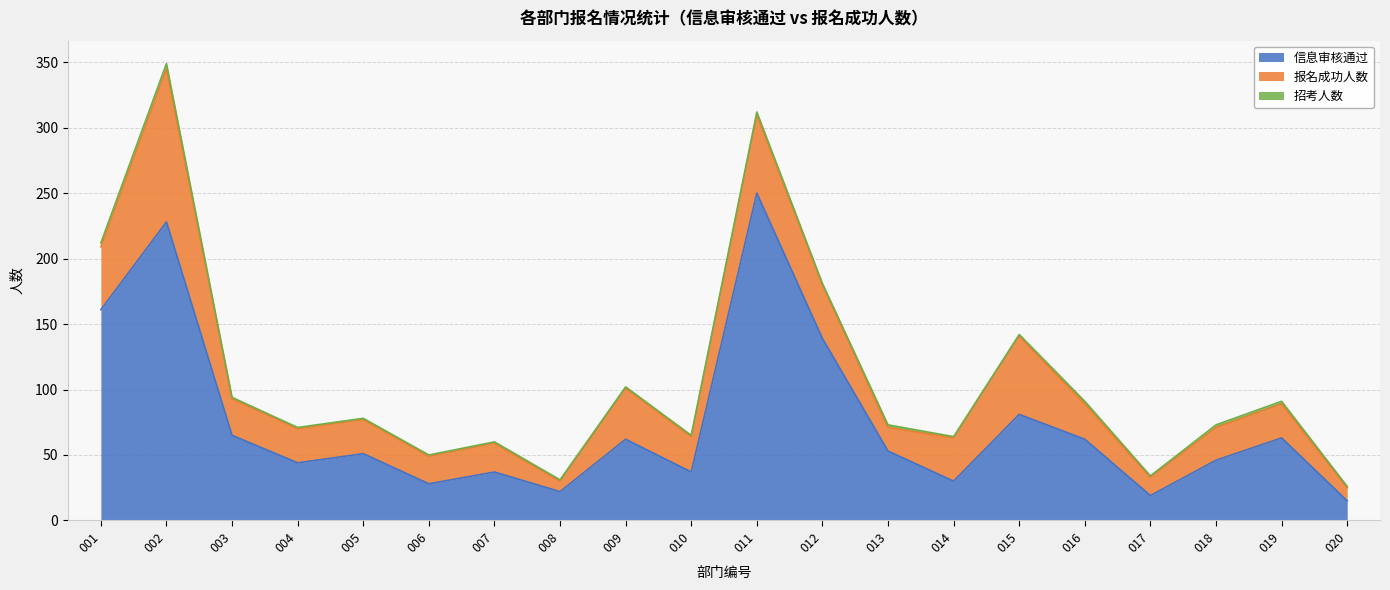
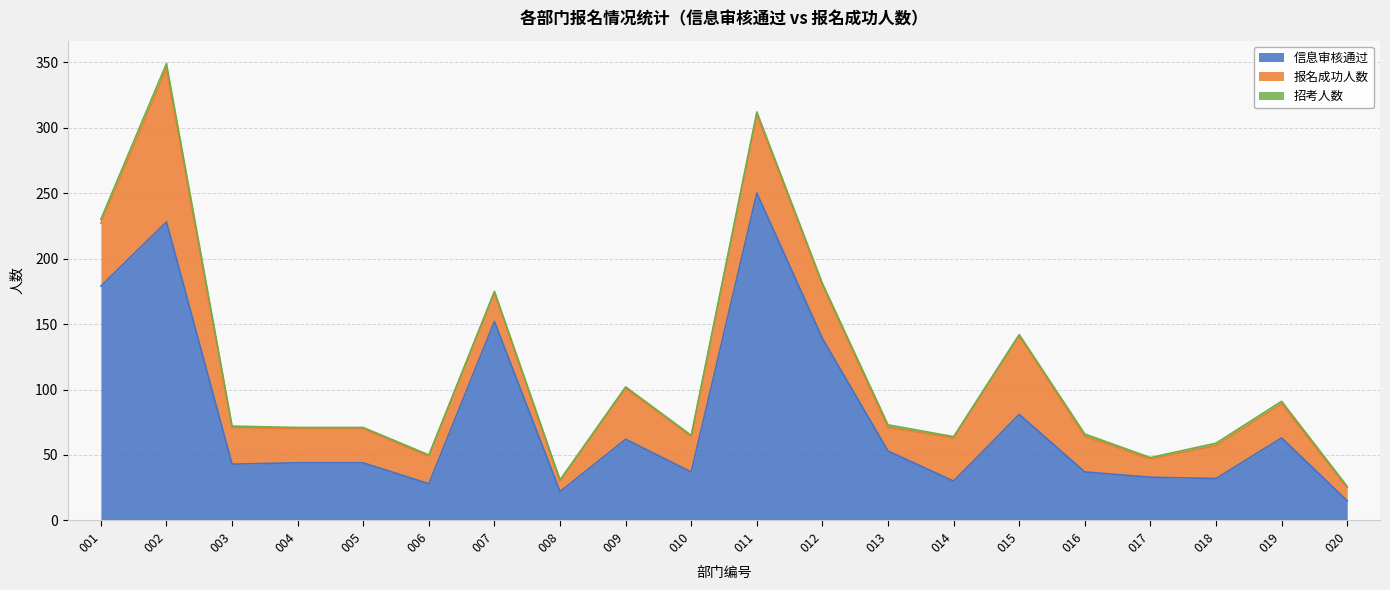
  {
    "信息审核通过": {
-     "001": 161,
+     "001": 179,
      "002": 228,
-     "003": 65,
+     "003": 43,
      "004": 44,
-     "005": 51,
+     "005": 44,
      "006": 28,
-     "007": 37,
+     "007": 152,
      "008": 22,
      "009": 62,
      "010": 37,
      "011": 250,
      "012": 139,
      "013": 53,
      "014": 30,
      "015": 81,
-     "016": 62,
-     "017": 19,
-     "018": 46,
+     "016": 37,
+     "017": 33,
+     "018": 32,
      "019": 63,
      "020": 15
    },
    "报名成功人数": {
      "001": 48,
      "002": 117,
      "011": 60,
      "013": 18,
      "016": 27,
      "018": 25,
      "019": 26
    },
    "招考人数": {
      "001": 3,
      "002": 4,
      "011": 2,
      "013": 2,
      "016": 2,
      "018": 2,
      "019": 2
    }
  }
